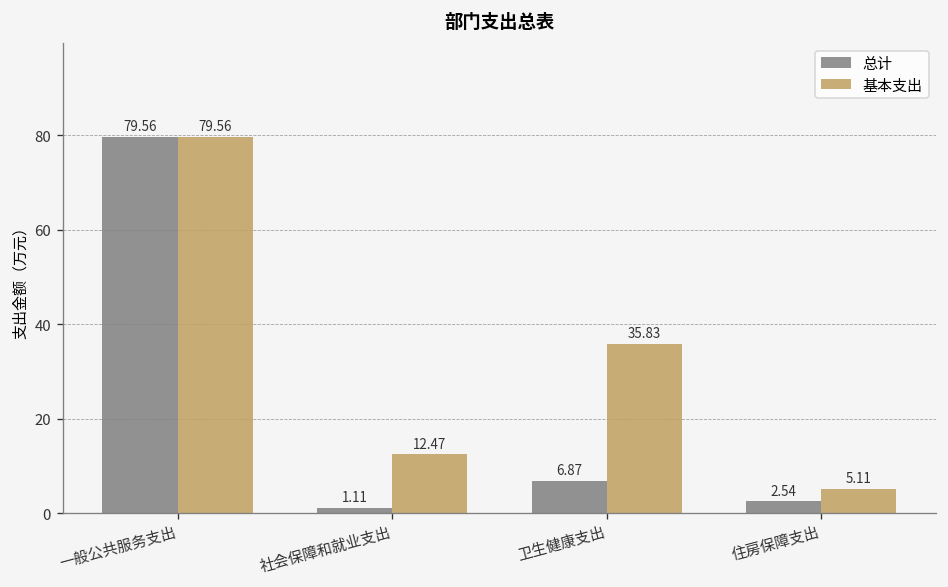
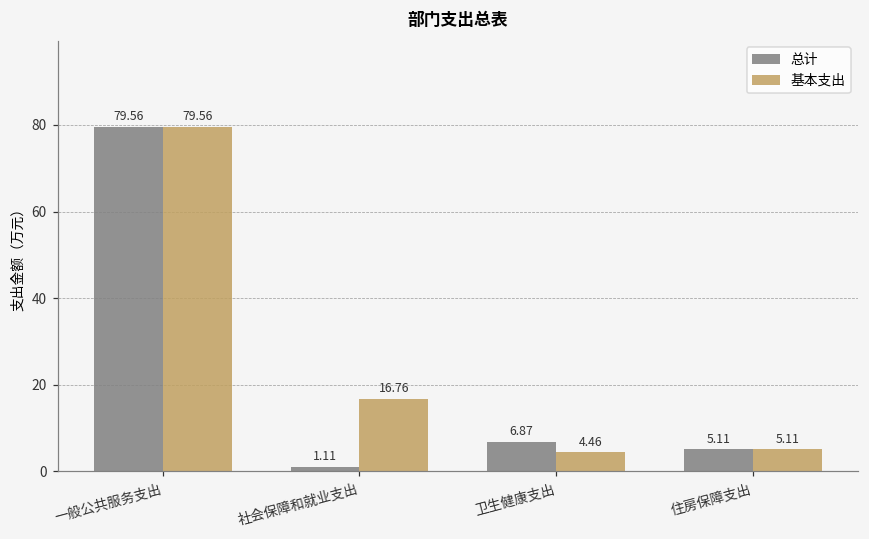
  {
    "总计": {
      "一般公共服务支出": 79.56,
      "社会保障和就业支出": 1.11,
      "卫生健康支出": 6.87,
-     "住房保障支出": 2.54
+     "住房保障支出": 5.11
    },
    "基本支出": {
      "一般公共服务支出": 79.56,
-     "社会保障和就业支出": 12.47,
-     "卫生健康支出": 35.83,
+     "社会保障和就业支出": 16.76,
+     "卫生健康支出": 4.46,
      "住房保障支出": 5.11
    }
  }
